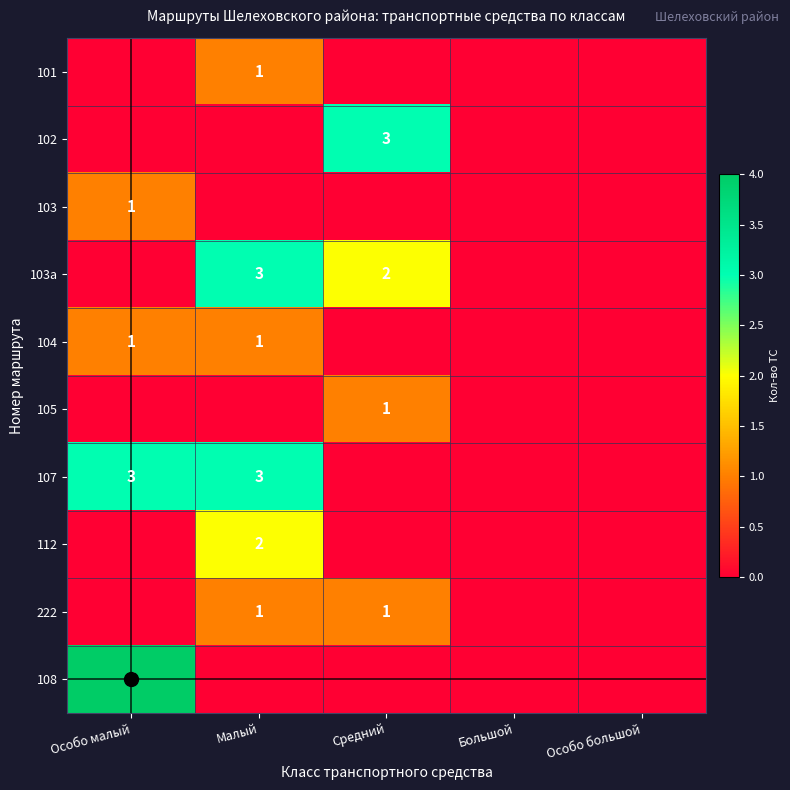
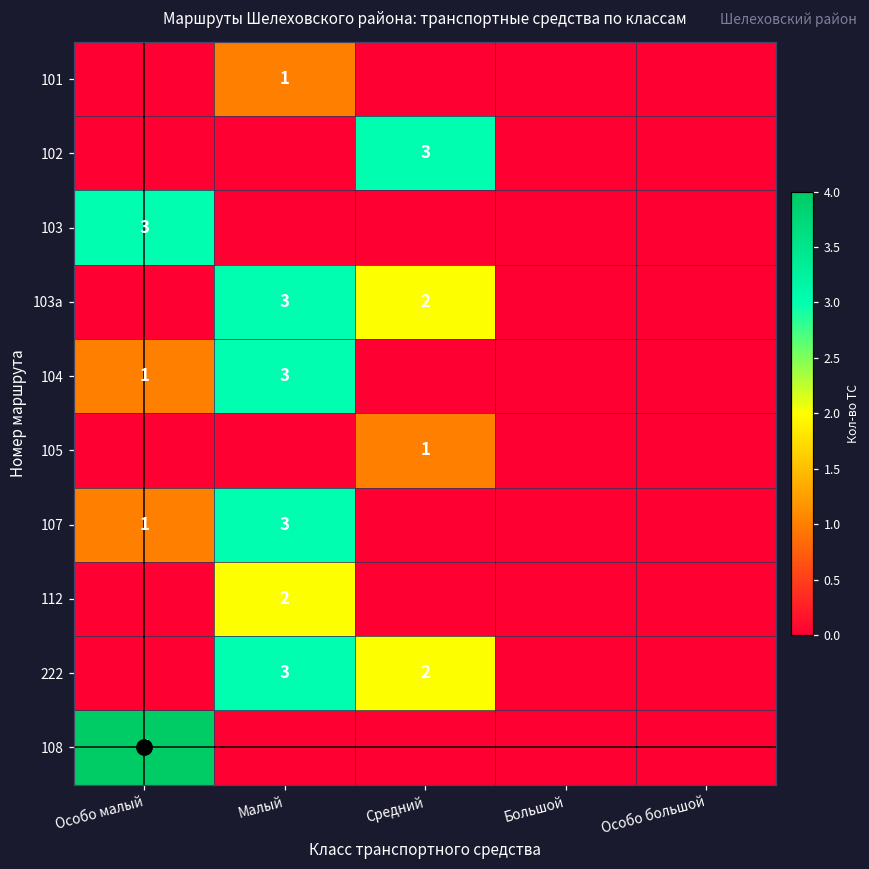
  {
    "101": {
      "Малый": 1
    },
    "102": {
      "Средний": 3
    },
    "103": {
-     "Особо малый": 1
+     "Особо малый": 3
    },
    "103a": {
      "Малый": 3,
      "Средний": 2
    },
    "104": {
      "Особо малый": 1,
-     "Малый": 1
+     "Малый": 3
    },
    "105": {
      "Средний": 1
    },
    "107": {
-     "Особо малый": 3,
+     "Особо малый": 1,
      "Малый": 3
    },
    "112": {
      "Малый": 2
    },
    "222": {
-     "Малый": 1,
-     "Средний": 1
+     "Малый": 3,
+     "Средний": 2
    }
  }
